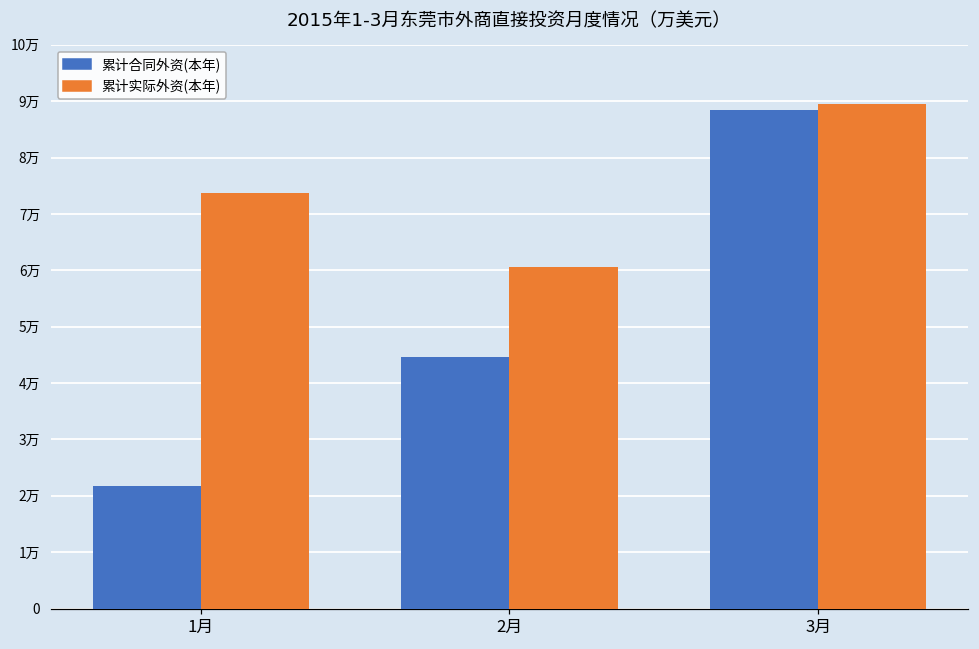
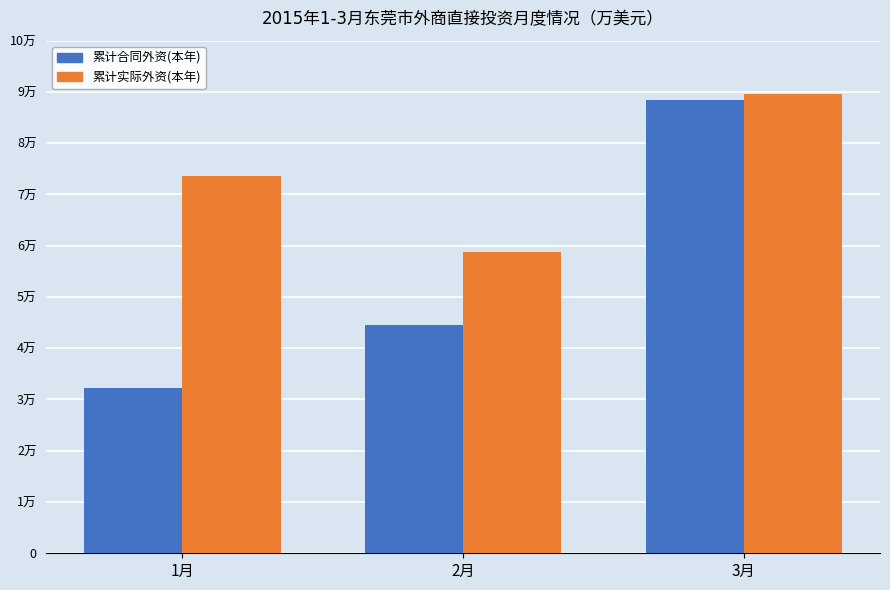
  {
    "累计合同外资(本年)": {
-     "1月": "2.2万",
+     "1月": "3.2万",
      "2月": "4.5万",
      "3月": "8.8万"
    },
    "累计实际外资(本年)": {
      "1月": "7.4万",
-     "2月": "6.1万",
+     "2月": "5.9万",
      "3月": "9.0万"
    }
  }
